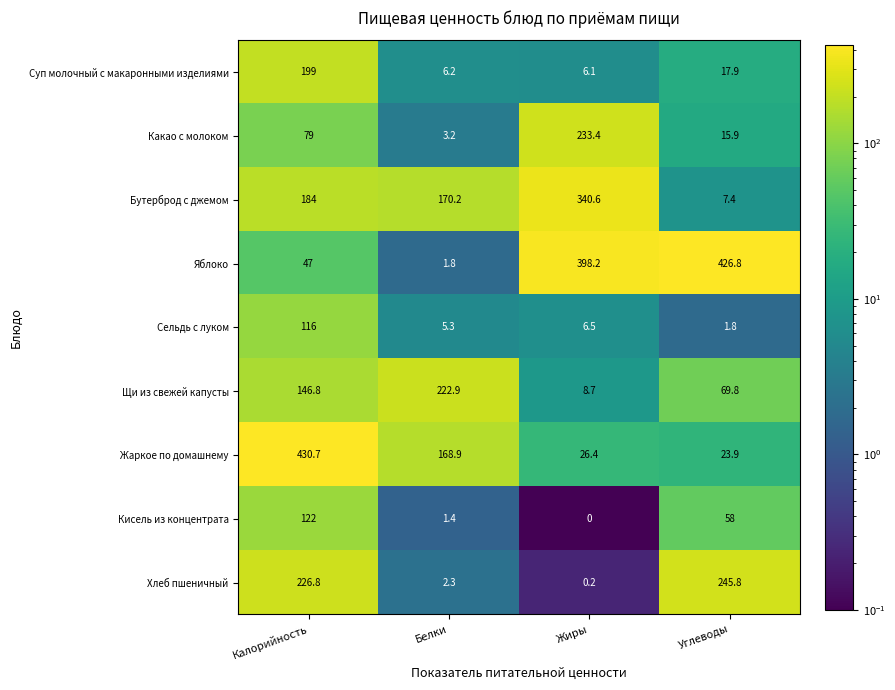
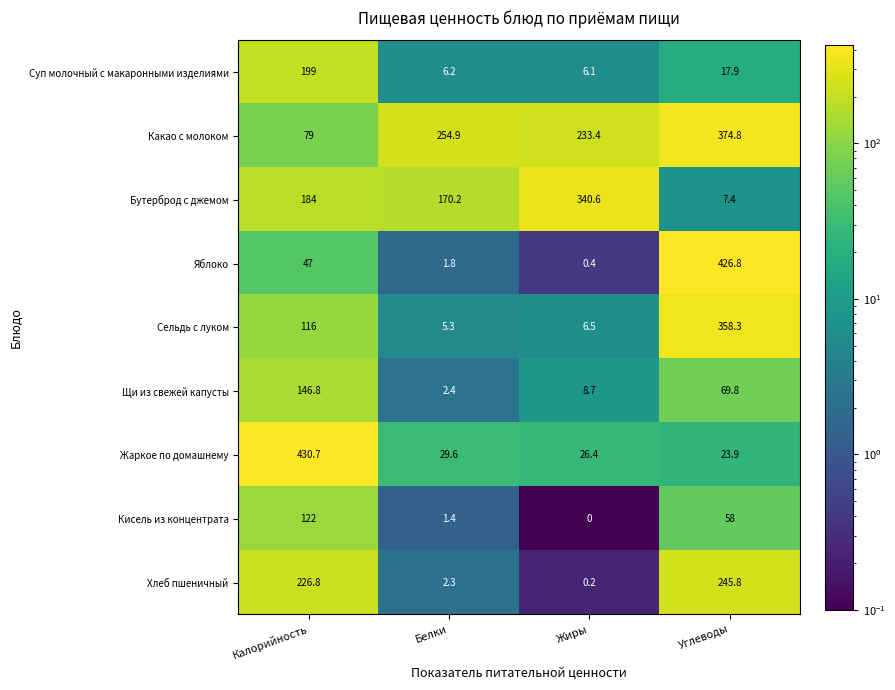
  {
    "Суп молочный с макаронными изделиями": {
      "Калорийность": 199,
      "Белки": 6.2,
      "Жиры": 6.1,
      "Углеводы": 17.9
    },
    "Какао с молоком": {
      "Калорийность": 79,
-     "Белки": 3.2,
+     "Белки": 254.9,
      "Жиры": 233.4,
-     "Углеводы": 15.9
+     "Углеводы": 374.8
    },
    "Бутерброд с джемом": {
      "Калорийность": 184,
      "Белки": 170.2,
      "Жиры": 340.6,
      "Углеводы": 7.4
    },
    "Яблоко": {
      "Калорийность": 47,
      "Белки": 1.8,
-     "Жиры": 398.2,
+     "Жиры": 0.4,
      "Углеводы": 426.8
    },
    "Сельдь с луком": {
      "Калорийность": 116,
      "Белки": 5.3,
      "Жиры": 6.5,
-     "Углеводы": 1.8
+     "Углеводы": 358.3
    },
    "Щи из свежей капусты": {
      "Калорийность": 146.8,
-     "Белки": 222.9,
+     "Белки": 2.4,
      "Жиры": 8.7,
      "Углеводы": 69.8
    },
    "Жаркое по домашнему": {
      "Калорийность": 430.7,
-     "Белки": 168.9,
+     "Белки": 29.6,
      "Жиры": 26.4,
      "Углеводы": 23.9
    },
    "Кисель из концентрата": {
      "Калорийность": 122,
      "Белки": 1.4,
      "Жиры": 0,
      "Углеводы": 58
    },
    "Хлеб пшеничный": {
      "Калорийность": 226.8,
      "Белки": 2.3,
      "Жиры": 0.2,
      "Углеводы": 245.8
    }
  }
